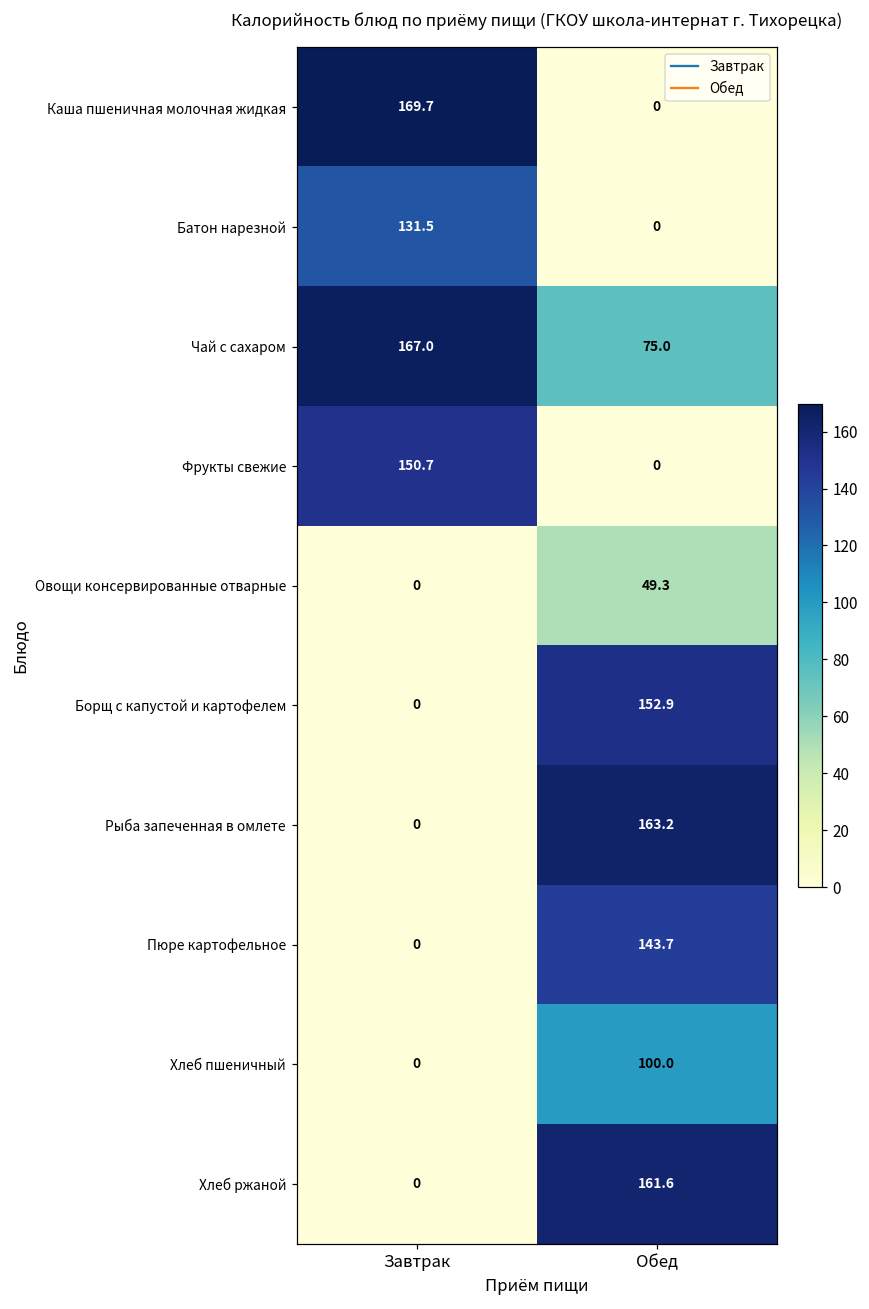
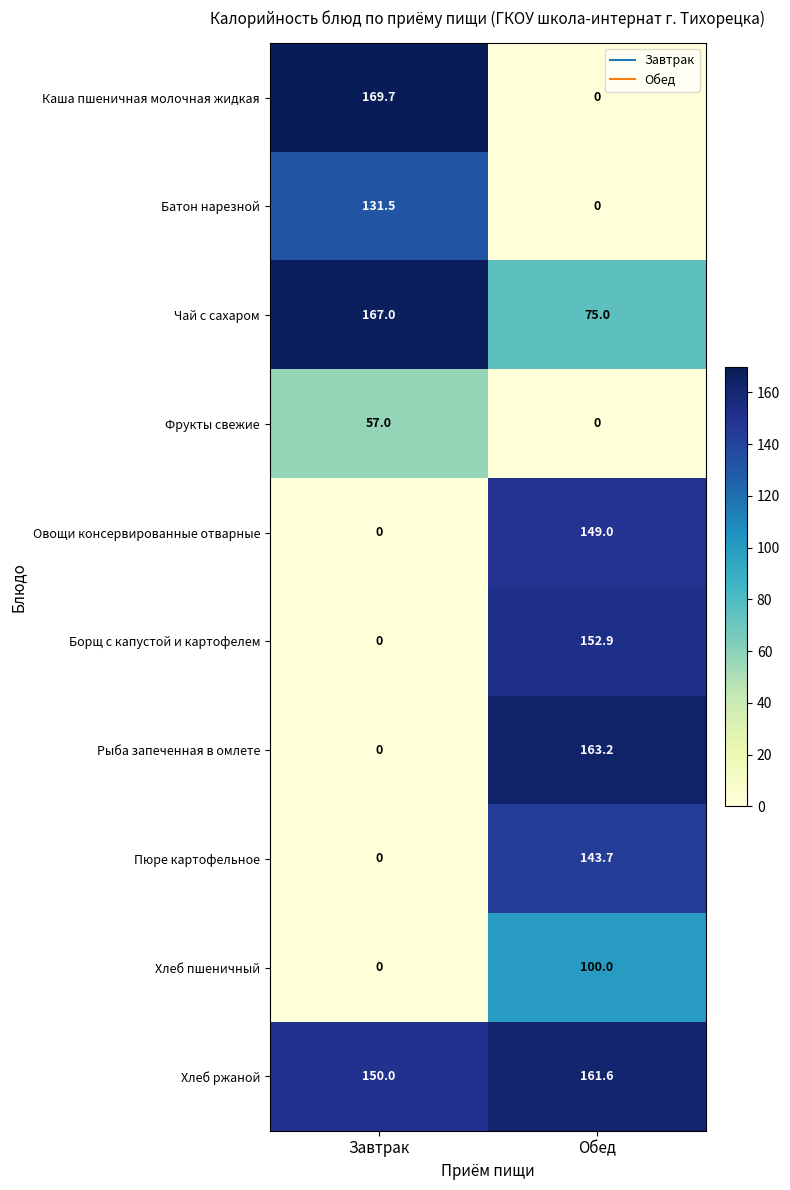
  {
    "Каша пшеничная молочная жидкая": {
      "Завтрак": 169.7,
      "Обед": 0
    },
    "Батон нарезной": {
      "Завтрак": 131.5,
      "Обед": 0
    },
    "Чай с сахаром": {
      "Завтрак": 167.0,
      "Обед": 75.0
    },
    "Фрукты свежие": {
-     "Завтрак": 150.7,
+     "Завтрак": 57.0,
      "Обед": 0
    },
    "Овощи консервированные отварные": {
      "Завтрак": 0,
-     "Обед": 49.3
+     "Обед": 149.0
    },
    "Борщ с капустой и картофелем": {
      "Завтрак": 0,
      "Обед": 152.9
    },
    "Рыба запеченная в омлете": {
      "Завтрак": 0,
      "Обед": 163.2
    },
    "Пюре картофельное": {
      "Завтрак": 0,
      "Обед": 143.7
    },
    "Хлеб пшеничный": {
      "Завтрак": 0,
      "Обед": 100.0
    },
    "Хлеб ржаной": {
-     "Завтрак": 0,
+     "Завтрак": 150.0,
      "Обед": 161.6
    }
  }
